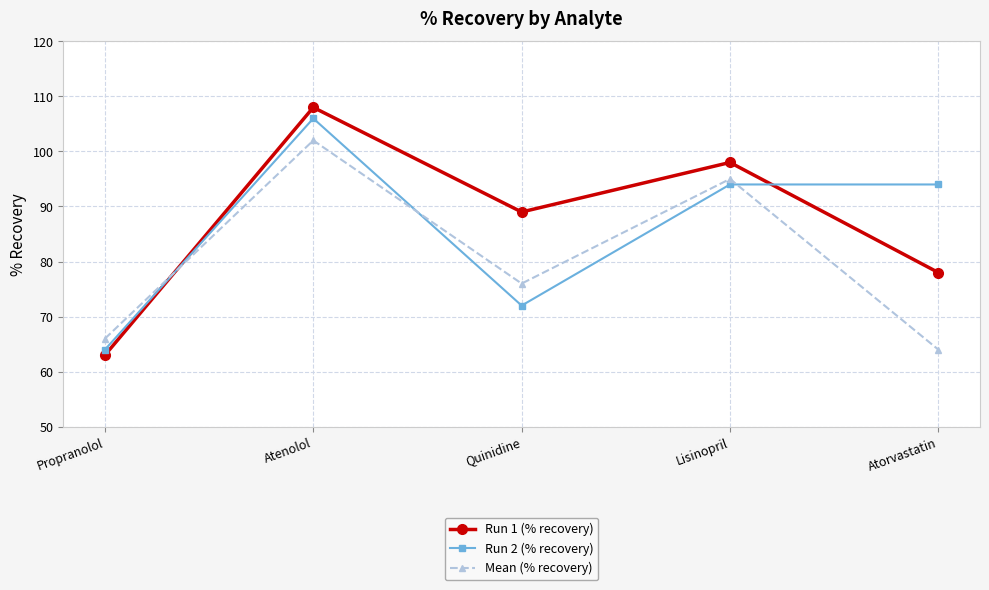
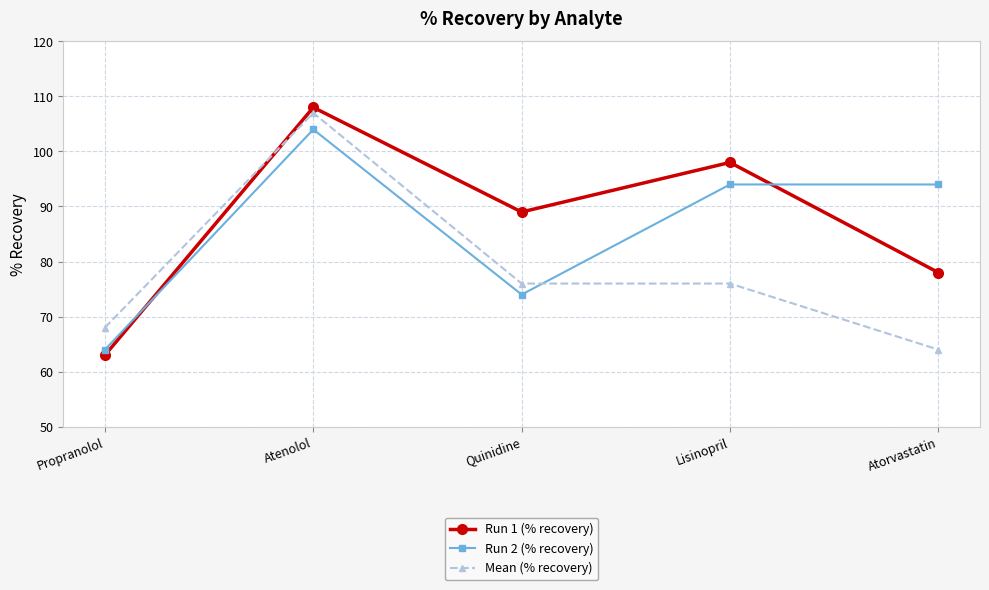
  {
    "Run 1 (% recovery)": {
      "Propranolol": 63,
      "Atenolol": 108,
      "Quinidine": 89,
      "Lisinopril": 98,
      "Atorvastatin": 78
    },
    "Run 2 (% recovery)": {
      "Propranolol": 64,
-     "Atenolol": 106,
-     "Quinidine": 72,
+     "Atenolol": 104,
+     "Quinidine": 74,
      "Lisinopril": 94,
      "Atorvastatin": 94
    },
    "Mean (% recovery)": {
-     "Propranolol": 66,
-     "Atenolol": 102,
+     "Propranolol": 68,
+     "Atenolol": 107,
      "Quinidine": 76,
-     "Lisinopril": 95,
+     "Lisinopril": 76,
      "Atorvastatin": 64
    }
  }
